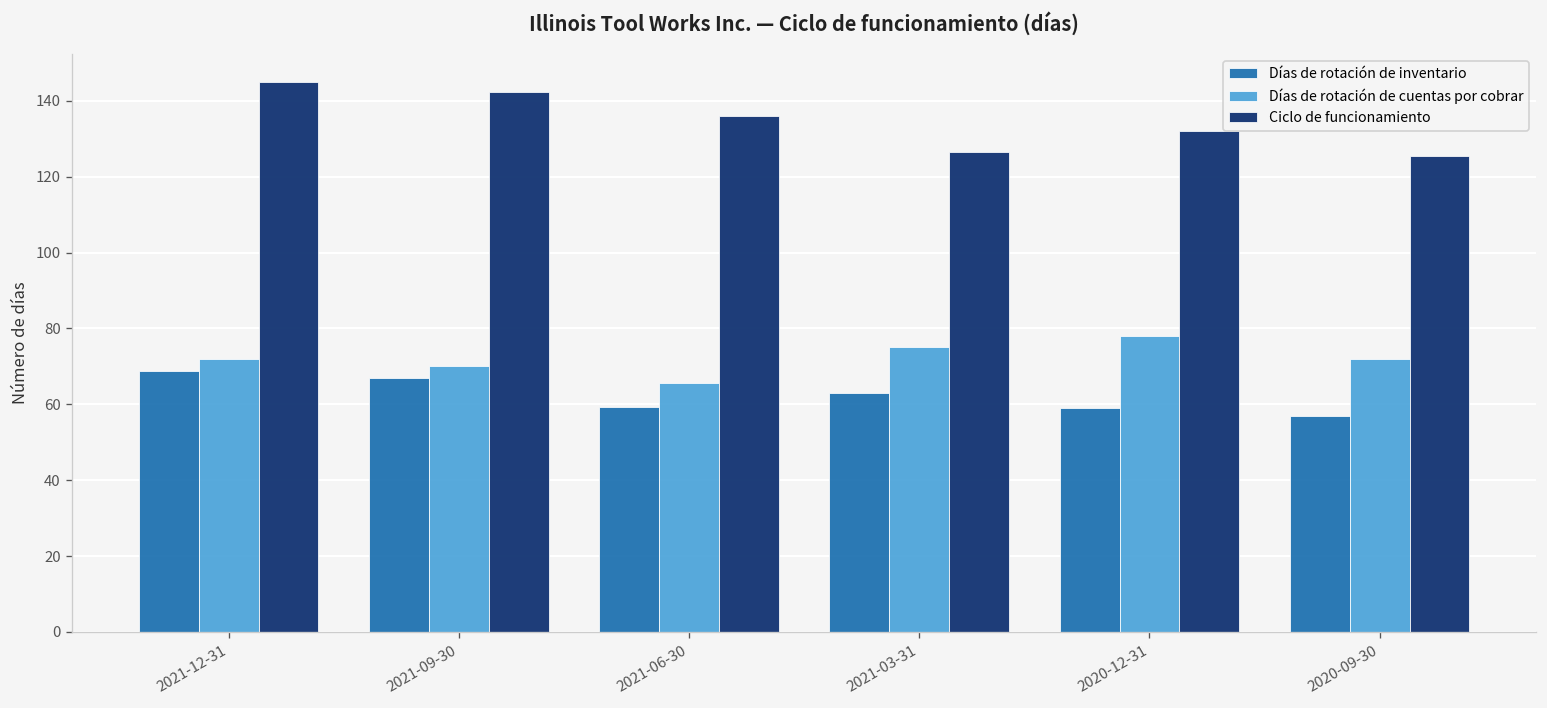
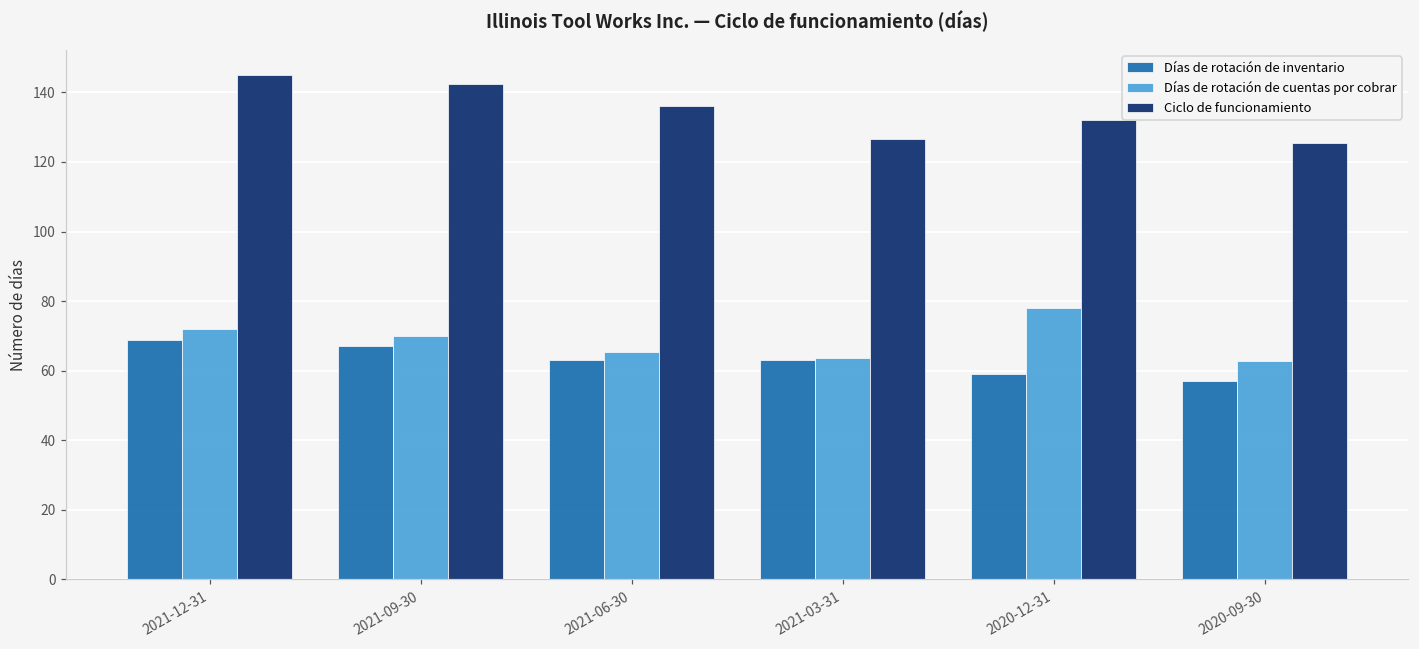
  {
    "Días de rotación de inventario": {
      "2021-12-31": 69,
      "2021-09-30": 67,
-     "2021-06-30": 59,
+     "2021-06-30": 63,
      "2021-03-31": 63,
      "2020-12-31": 59,
      "2020-09-30": 57
    },
    "Días de rotación de cuentas por cobrar": {
      "2021-12-31": 72,
      "2021-09-30": 70,
      "2021-06-30": 66,
-     "2021-03-31": 75,
+     "2021-03-31": 64,
      "2020-12-31": 78,
-     "2020-09-30": 72
+     "2020-09-30": 63
    },
    "Ciclo de funcionamiento": {
      "2021-12-31": 145,
      "2021-09-30": 142,
      "2021-06-30": 136,
      "2021-03-31": 127,
      "2020-12-31": 132,
      "2020-09-30": 125
    }
  }
